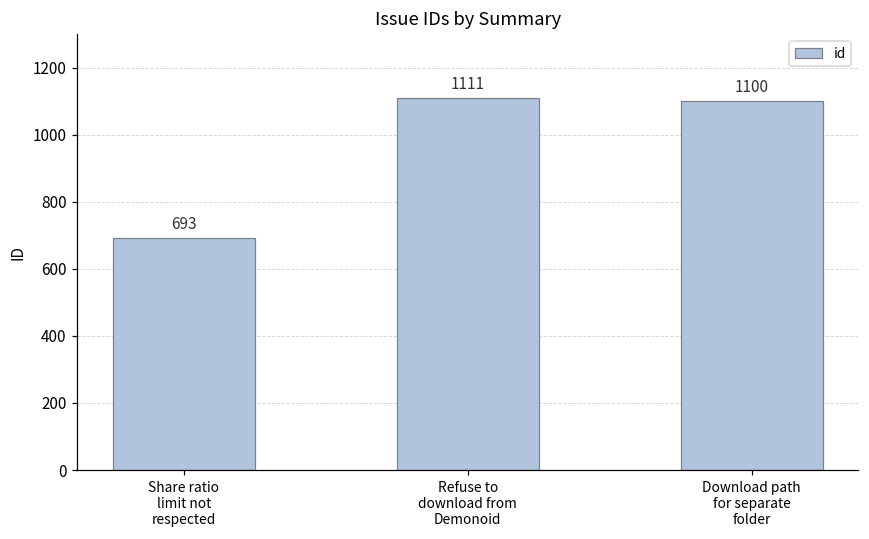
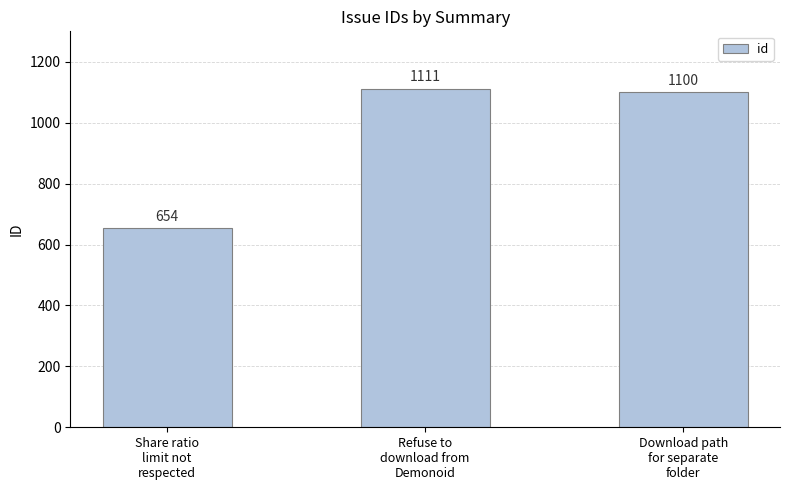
  {
-   "Share ratio limit not respected": 693,
+   "Share ratio limit not respected": 654,
    "Refuse to download from Demonoid": 1111,
    "Download path for separate folder": 1100
  }
